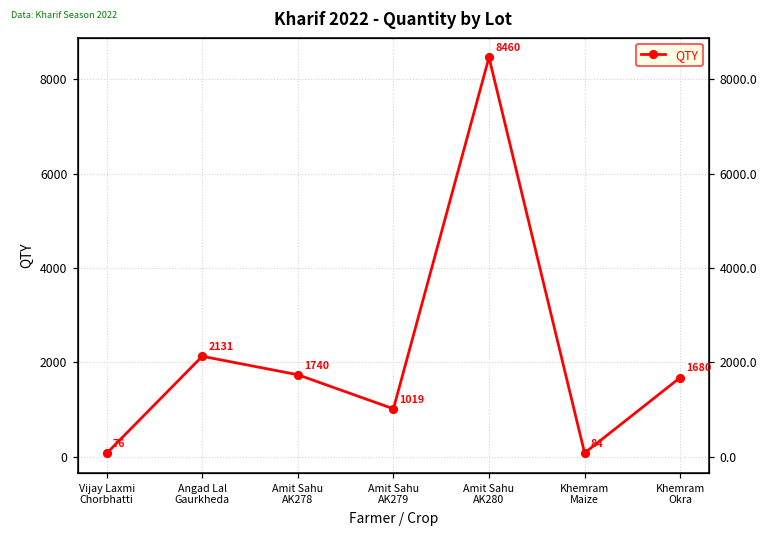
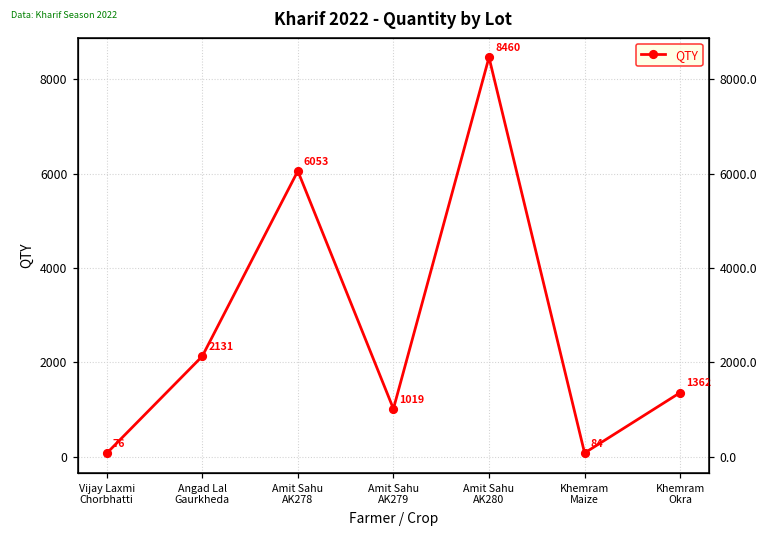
  {
    "Vijay Laxmi Chorbhatti": 76,
    "Angad Lal Gaurkheda": 2131,
-   "Amit Sahu AK278": 1740,
+   "Amit Sahu AK278": 6053,
    "Amit Sahu AK279": 1019,
    "Amit Sahu AK280": 8460,
    "Khemram Maize": 84,
-   "Khemram Okra": 1680
+   "Khemram Okra": 1362
  }
